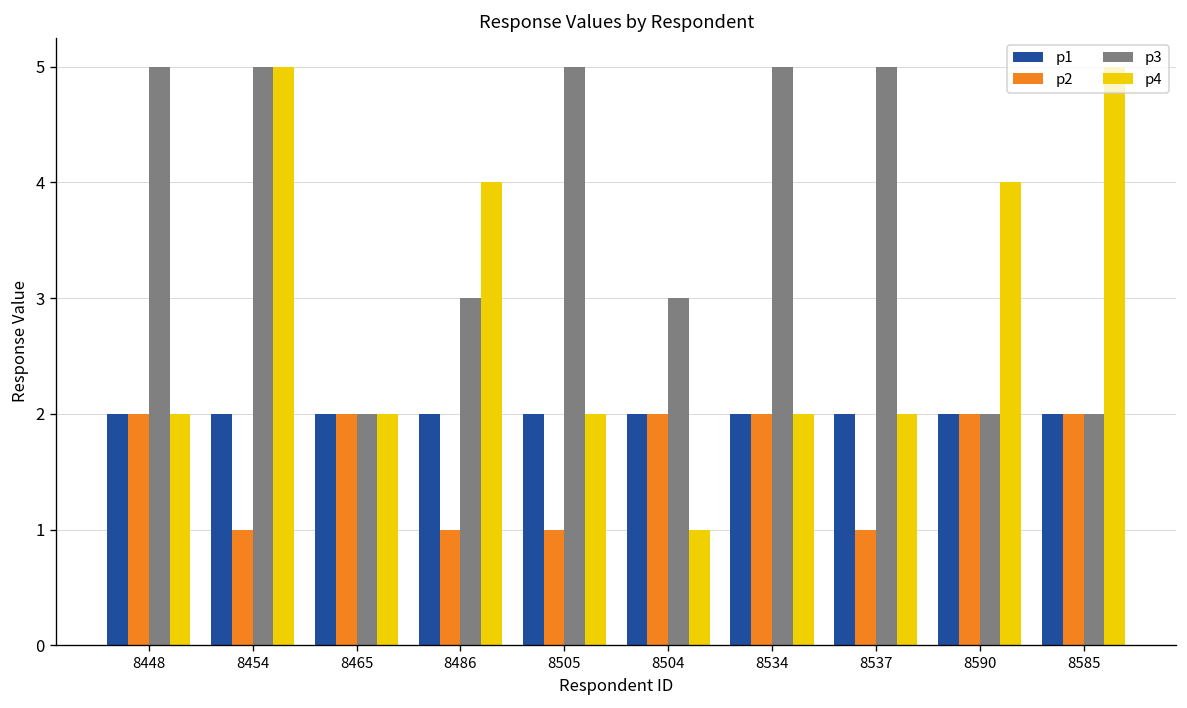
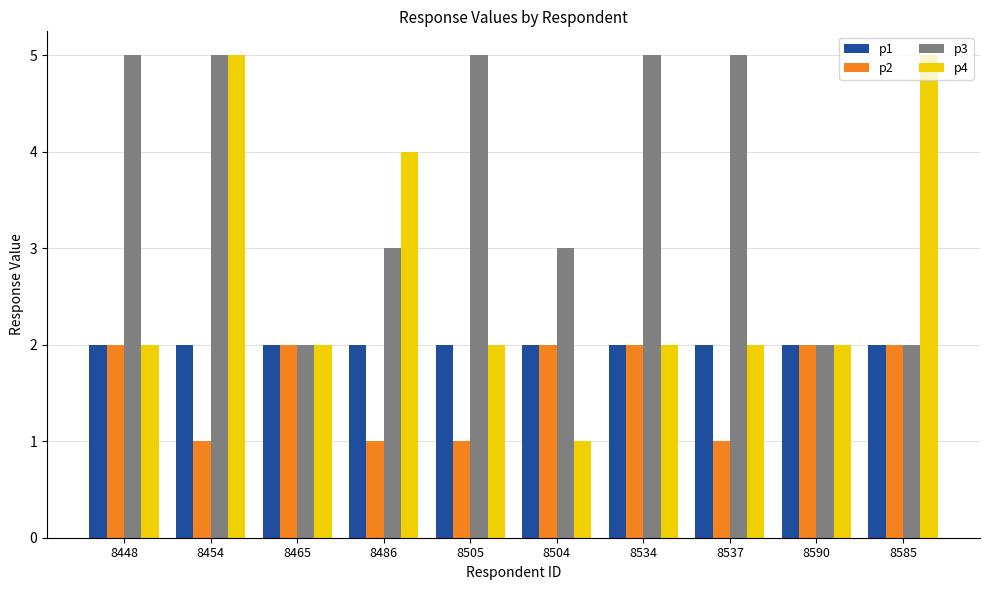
  {
    "p1": {
      "8448": 2,
      "8454": 2,
      "8465": 2,
      "8486": 2,
      "8505": 2,
      "8504": 2,
      "8534": 2,
      "8537": 2,
      "8590": 2,
      "8585": 2
    },
    "p2": {
      "8448": 2,
      "8454": 1,
      "8465": 2,
      "8486": 1,
      "8505": 1,
      "8504": 2,
      "8534": 2,
      "8537": 1,
      "8590": 2,
      "8585": 2
    },
    "p3": {
      "8448": 5,
      "8454": 5,
      "8465": 2,
      "8486": 3,
      "8505": 5,
      "8504": 3,
      "8534": 5,
      "8537": 5,
      "8590": 2,
      "8585": 2
    },
    "p4": {
      "8448": 2,
      "8454": 5,
      "8465": 2,
      "8486": 4,
      "8505": 2,
      "8504": 1,
      "8534": 2,
      "8537": 2,
-     "8590": 4
+     "8590": 2
    }
  }
